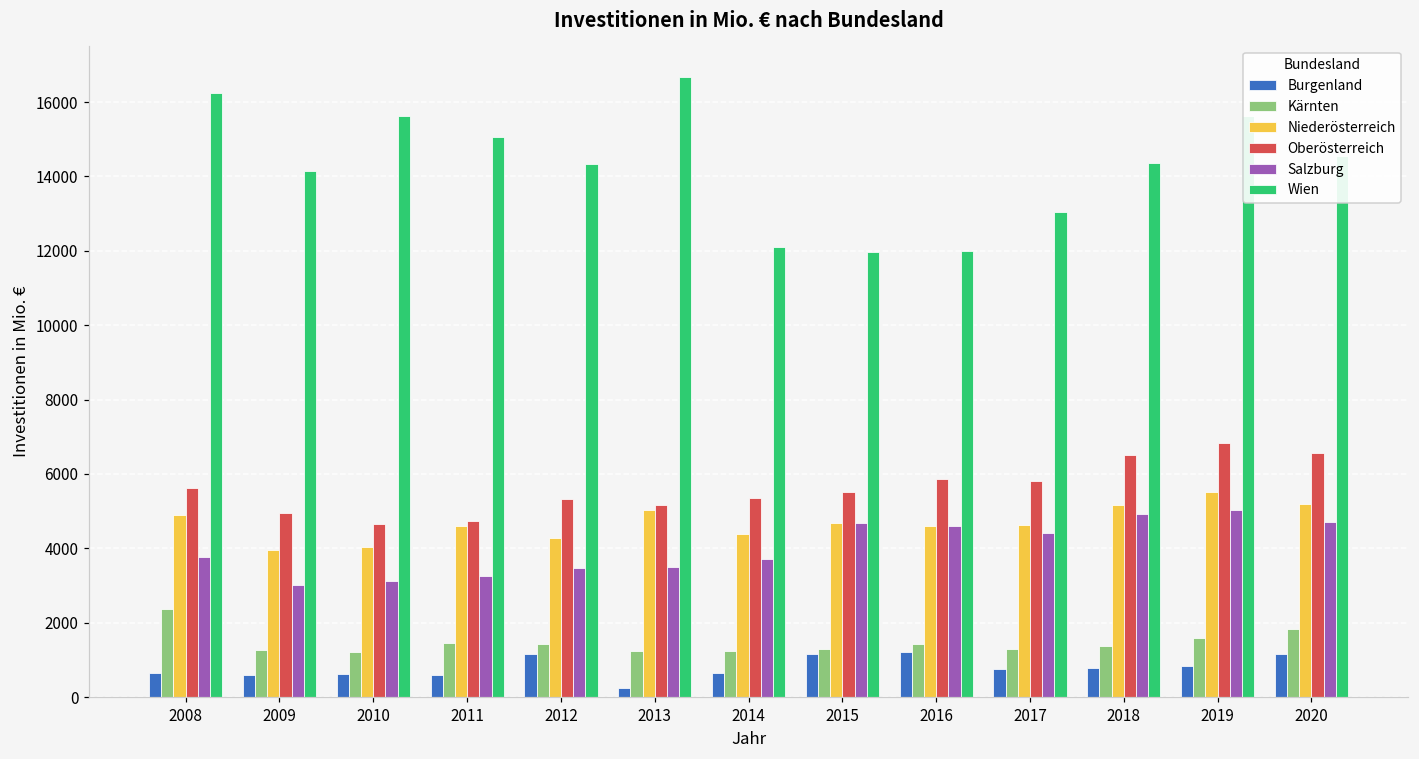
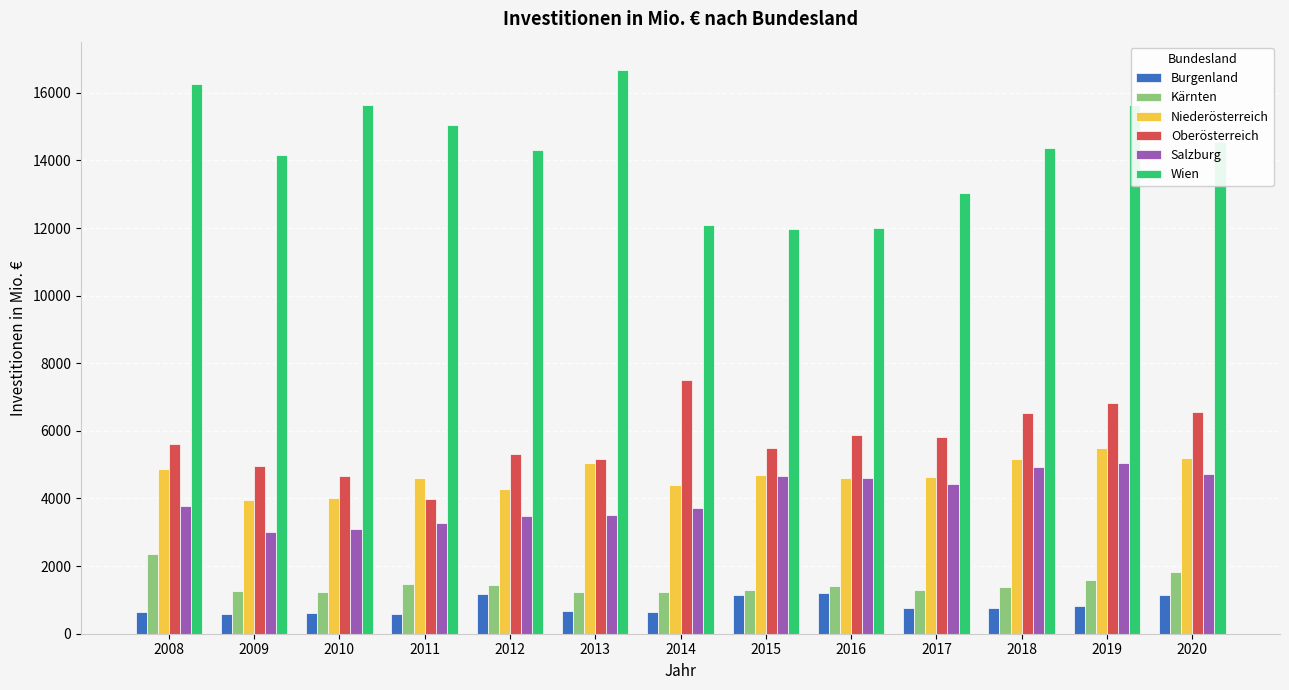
  {
    "Burgenland": {
      "2008": 600,
      "2009": 600,
      "2010": 600,
      "2011": 600,
      "2012": 1200,
-     "2013": 200,
+     "2013": 700,
      "2014": 600,
      "2015": 1200,
      "2016": 1200,
      "2017": 800,
      "2018": 800,
      "2019": 800,
      "2020": 1200
    },
    "Kärnten": {
      "2008": 2400,
      "2009": 1300,
      "2010": 1200,
      "2011": 1500,
      "2012": 1400,
      "2013": 1200,
      "2014": 1200,
      "2015": 1300,
      "2016": 1400,
      "2017": 1300,
      "2018": 1400,
      "2019": 1600,
      "2020": 1800
    },
    "Niederösterreich": {
      "2008": 4900,
      "2009": 4000,
      "2010": 4000,
      "2011": 4600,
      "2012": 4300,
      "2013": 5000,
      "2014": 4400,
      "2015": 4700,
      "2016": 4600,
      "2017": 4600,
      "2018": 5200,
      "2019": 5500,
      "2020": 5200
    },
    "Oberösterreich": {
      "2008": 5600,
      "2009": 5000,
      "2010": 4700,
-     "2011": 4700,
+     "2011": 4000,
      "2012": 5300,
      "2013": 5200,
-     "2014": 5400,
+     "2014": 7500,
      "2015": 5500,
      "2016": 5900,
      "2017": 5800,
      "2018": 6500,
      "2019": 6800,
      "2020": 6600
    },
    "Salzburg": {
      "2008": 3800,
      "2009": 3000,
      "2010": 3100,
      "2011": 3300,
      "2012": 3500,
      "2013": 3500,
      "2014": 3700,
      "2015": 4700,
      "2016": 4600,
      "2017": 4400,
      "2018": 4900,
      "2019": 5000,
      "2020": 4700
    },
    "Wien": {
      "2008": 16200,
      "2009": 14200,
      "2010": 15600,
      "2011": 15100,
      "2012": 14300,
      "2013": 16700,
      "2014": 12100,
      "2015": 12000,
      "2016": 12000,
      "2017": 13000,
      "2018": 14400
    }
  }
